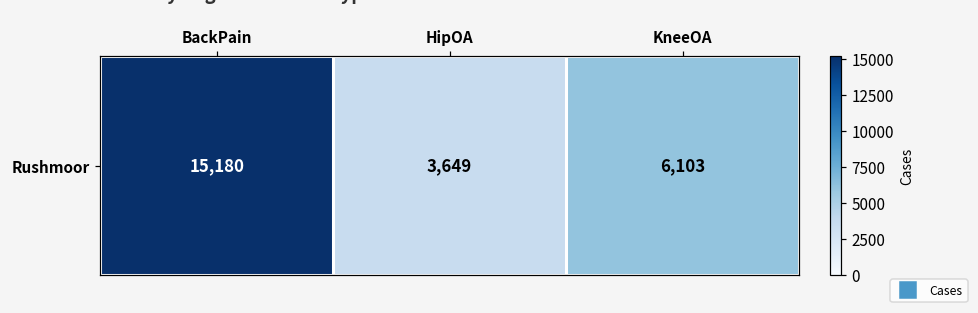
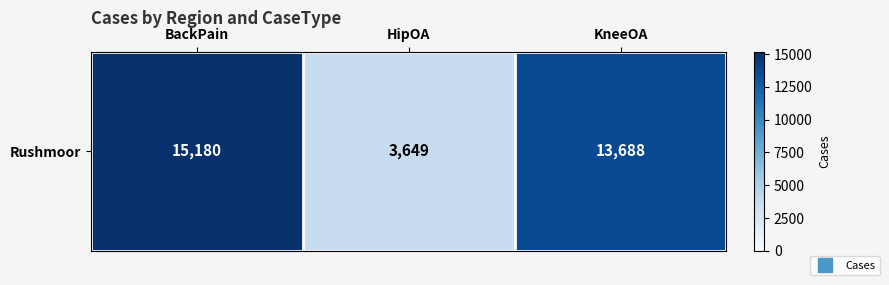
  {
    "Rushmoor": {
      "BackPain": "15,180",
      "HipOA": "3,649",
-     "KneeOA": "6,103"
+     "KneeOA": "13,688"
    }
  }
